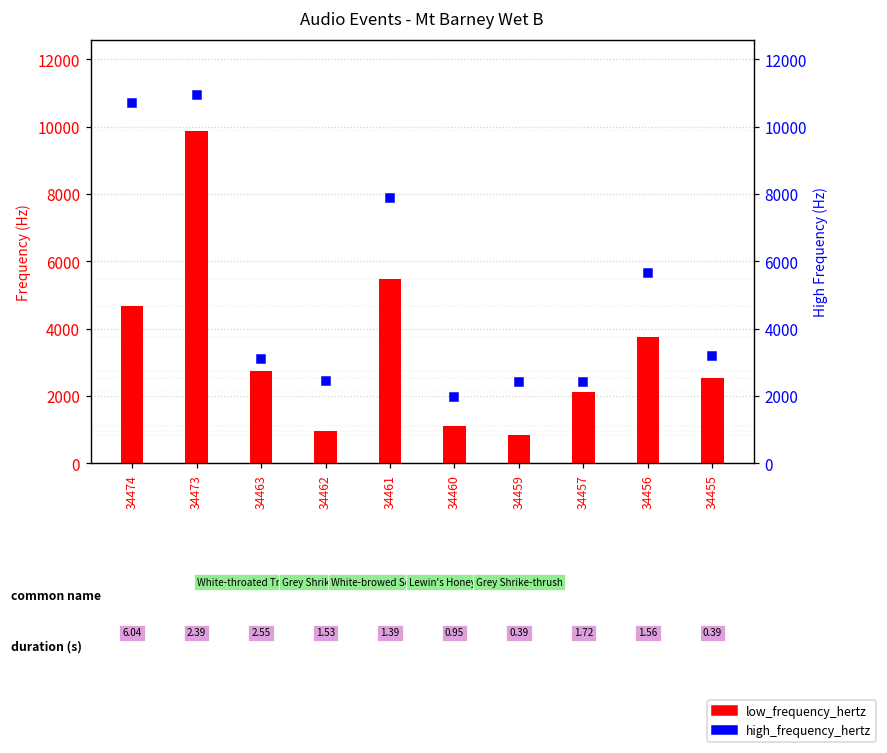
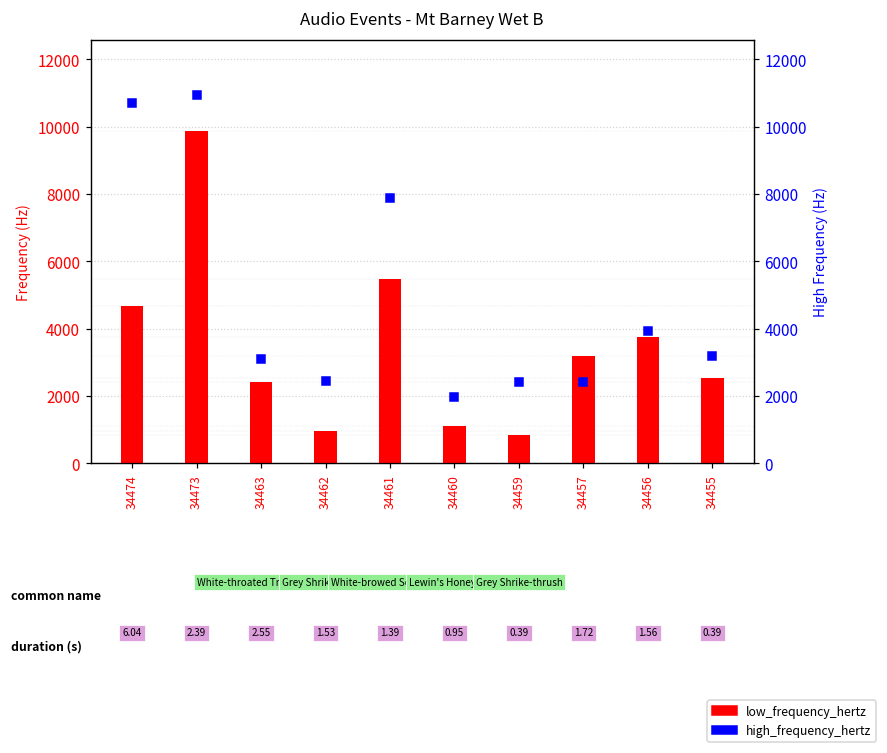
  {
    "low_frequency_hertz": {
      "34474": 4700,
      "34473": 9900,
-     "34463": 2700,
+     "34463": 2400,
      "34462": 1000,
      "34461": 5500,
      "34460": 1100,
      "34459": 900,
-     "34457": 2100,
+     "34457": 3200,
      "34456": 3700,
      "34455": 2500
    },
    "high_frequency_hertz": {
      "34474": 10700,
      "34473": 10900,
      "34463": 3100,
      "34462": 2400,
      "34461": 7900,
      "34460": 2000,
      "34459": 2400,
      "34457": 2400,
-     "34456": 5700,
+     "34456": 3900,
      "34455": 3200
    }
  }
